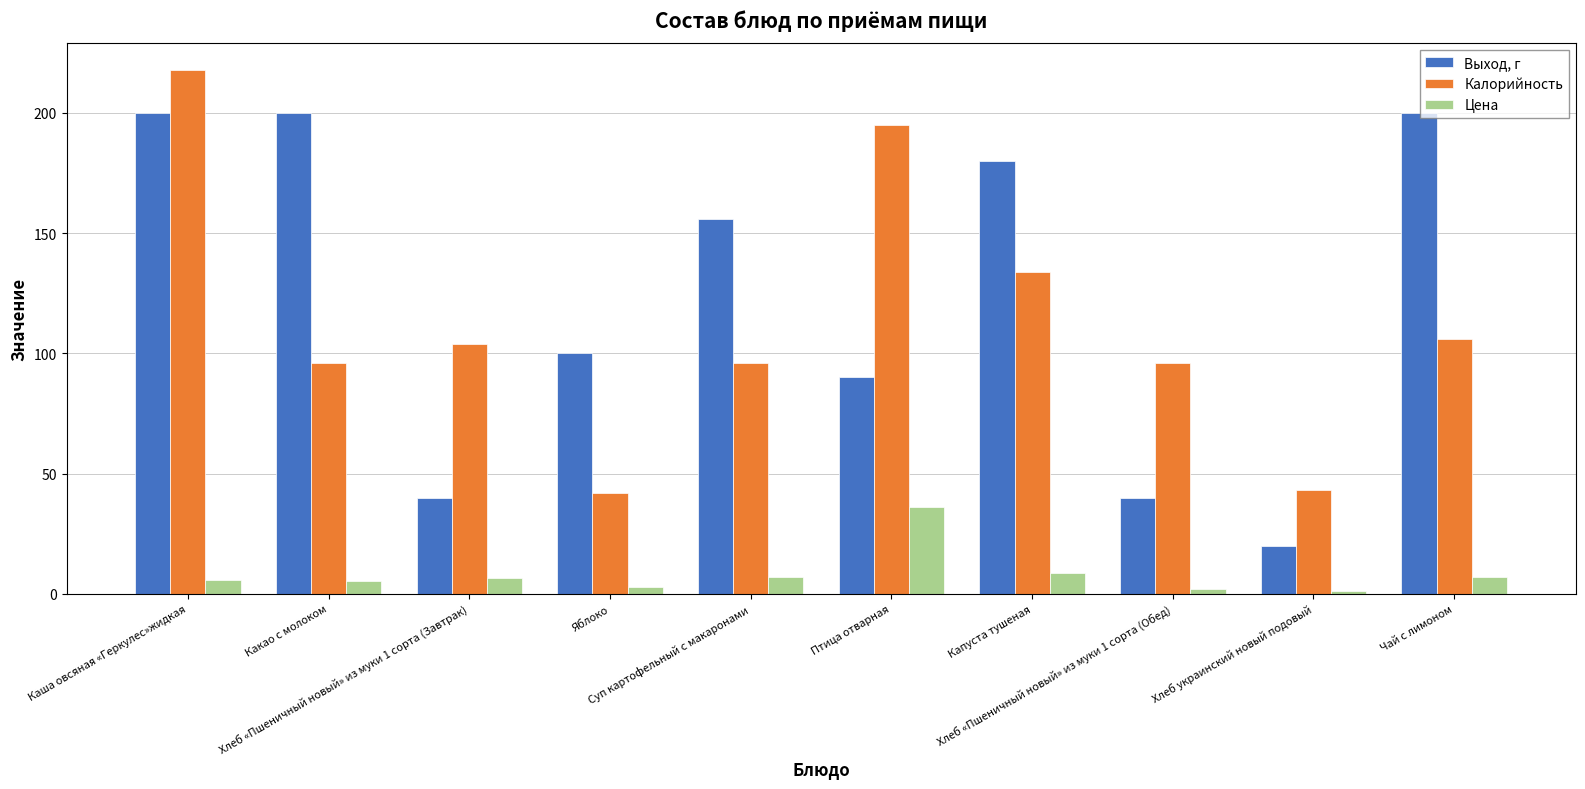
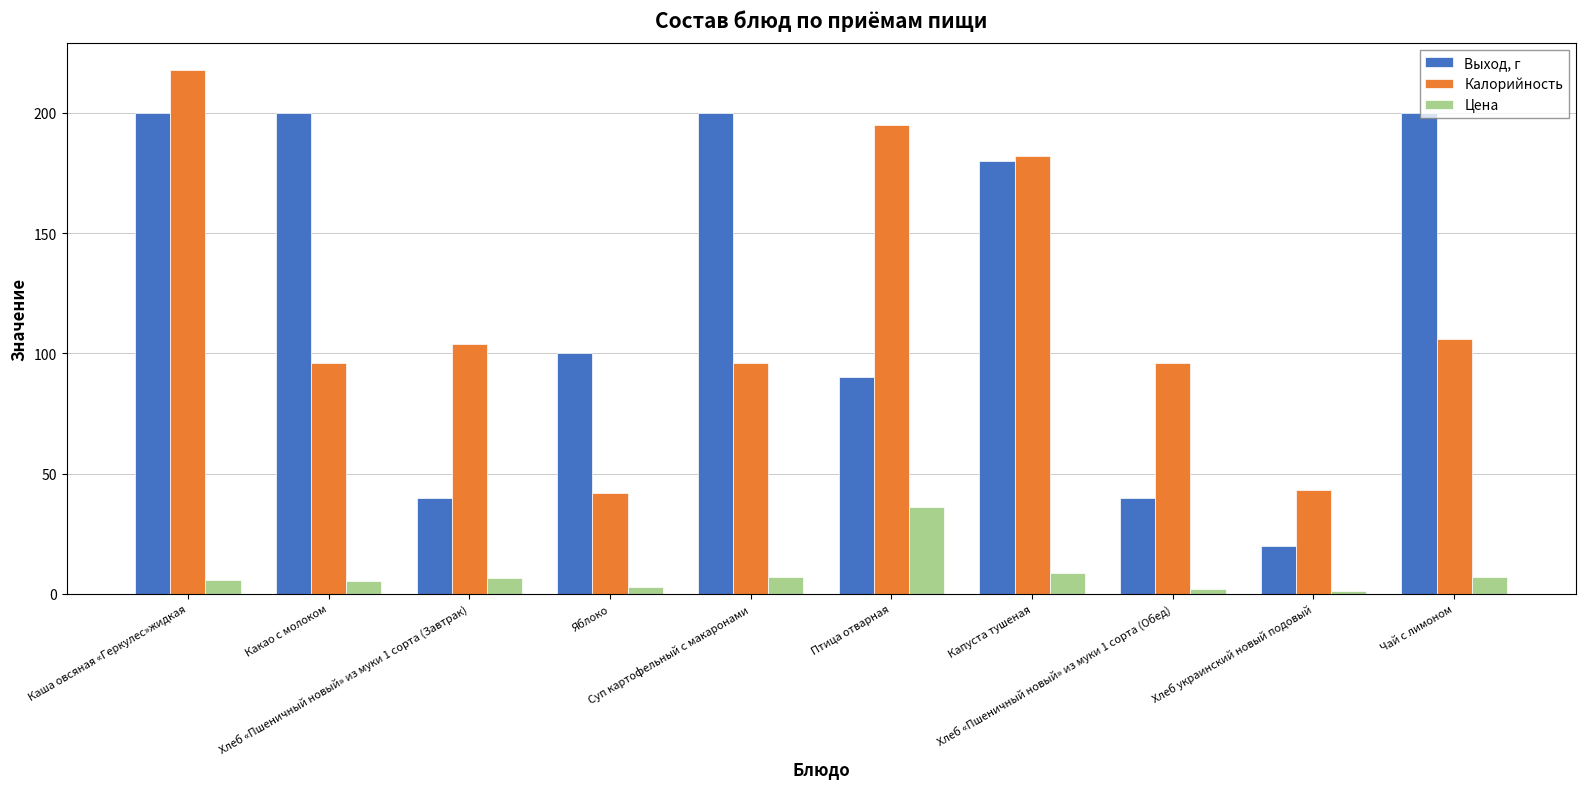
  {
    "Выход, г": {
      "Каша овсяная «Геркулес»жидкая": 200,
      "Какао с молоком": 200,
      "Хлеб «Пшеничный новый» из муки 1 сорта (Завтрак)": 40,
      "Яблоко": 100,
-     "Суп картофельный с макаронами": 156,
+     "Суп картофельный с макаронами": 200,
      "Птица отварная": 90,
      "Капуста тушеная": 180,
      "Хлеб «Пшеничный новый» из муки 1 сорта (Обед)": 40,
      "Хлеб украинский новый подовый": 20,
      "Чай с лимоном": 200
    },
    "Калорийность": {
      "Каша овсяная «Геркулес»жидкая": 218,
      "Какао с молоком": 96,
      "Хлеб «Пшеничный новый» из муки 1 сорта (Завтрак)": 104,
      "Яблоко": 42,
      "Суп картофельный с макаронами": 96,
      "Птица отварная": 195,
-     "Капуста тушеная": 134,
+     "Капуста тушеная": 182,
      "Хлеб «Пшеничный новый» из муки 1 сорта (Обед)": 96,
      "Хлеб украинский новый подовый": 43,
      "Чай с лимоном": 106
    },
    "Цена": {
      "Каша овсяная «Геркулес»жидкая": 6,
      "Какао с молоком": 5,
      "Хлеб «Пшеничный новый» из муки 1 сорта (Завтрак)": 7,
      "Яблоко": 3,
      "Суп картофельный с макаронами": 7,
      "Птица отварная": 36,
      "Капуста тушеная": 9,
      "Хлеб «Пшеничный новый» из муки 1 сорта (Обед)": 2,
      "Чай с лимоном": 7
    }
  }
